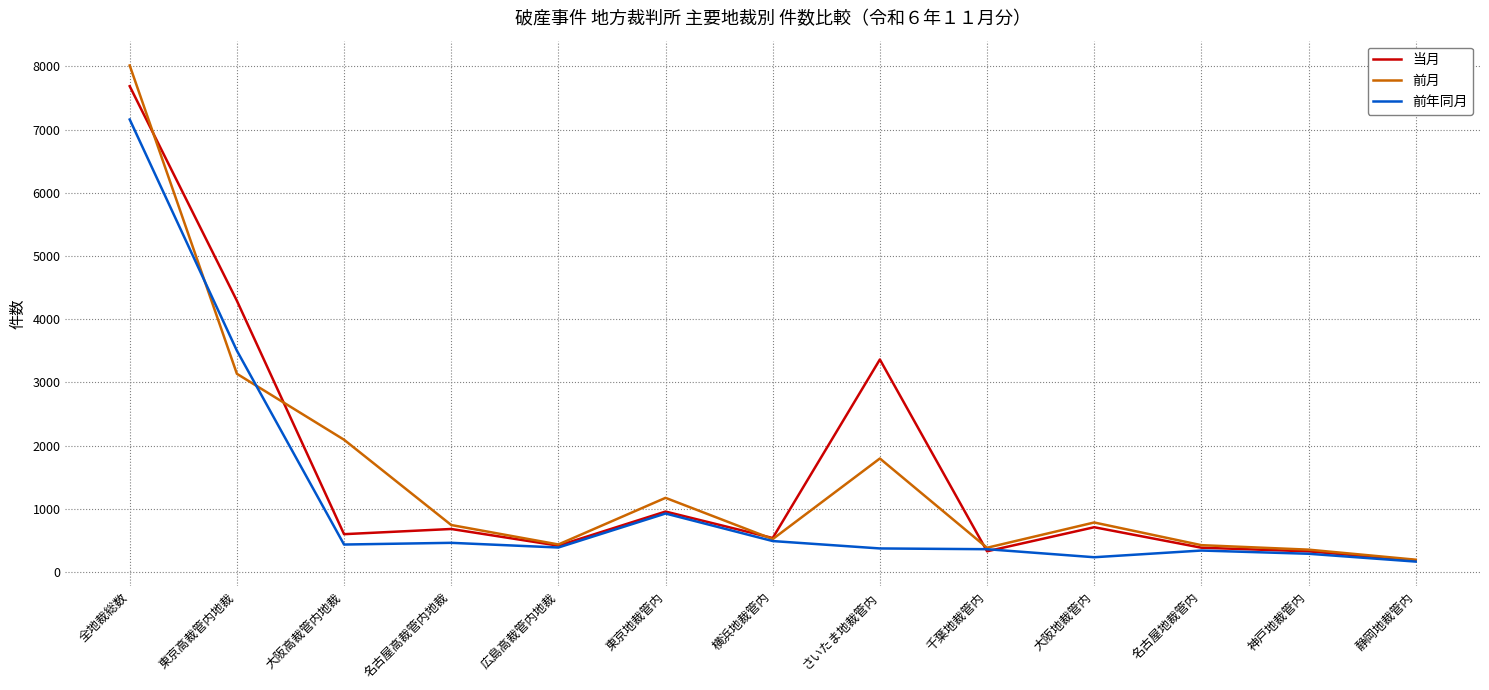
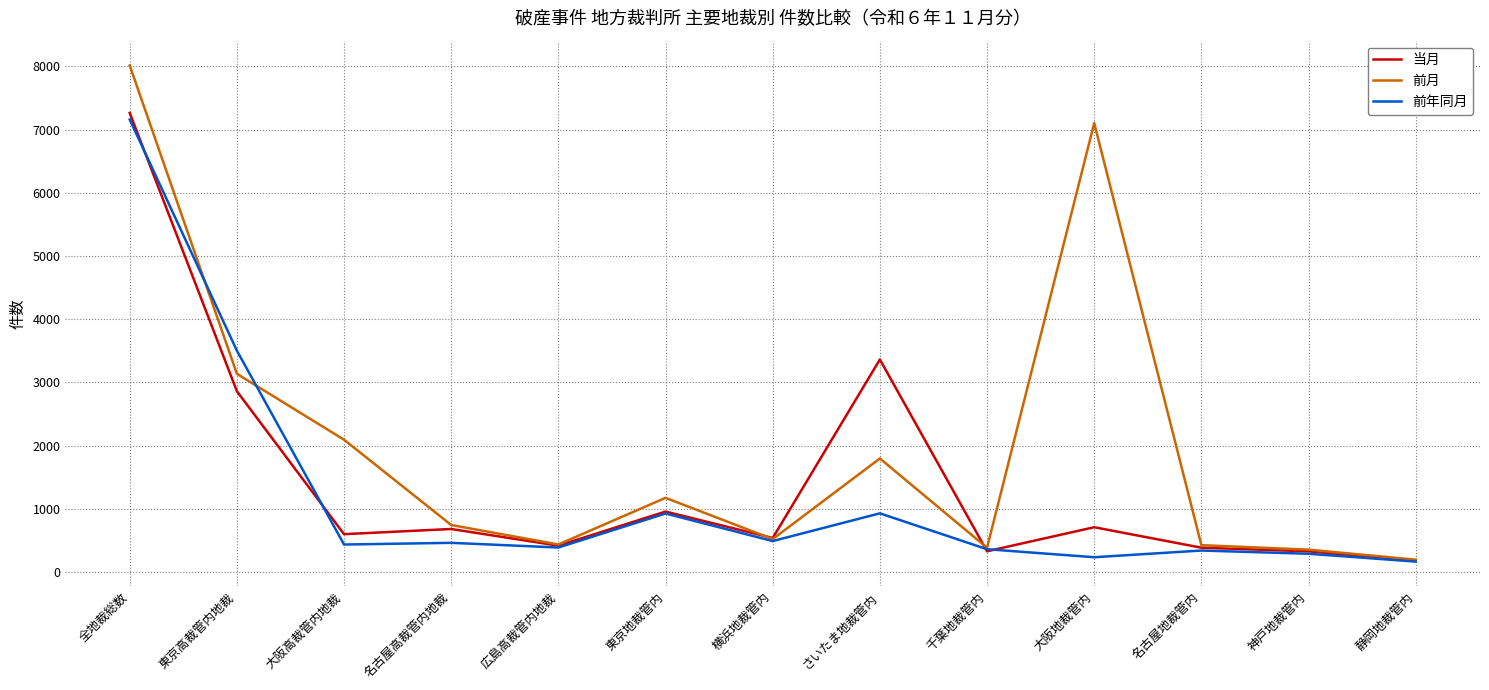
  {
    "当月": {
-     "全地裁総数": 7700,
-     "東京高裁管内地裁": 4300,
+     "全地裁総数": 7300,
+     "東京高裁管内地裁": 2900,
      "大阪高裁管内地裁": 600,
      "名古屋高裁管内地裁": 700,
      "さいたま地裁管内": 3400,
      "大阪地裁管内": 700
    },
    "前月": {
      "全地裁総数": 8000,
      "東京高裁管内地裁": 3100,
      "大阪高裁管内地裁": 2100,
      "名古屋高裁管内地裁": 700,
      "東京地裁管内": 1200,
      "さいたま地裁管内": 1800,
-     "大阪地裁管内": 800
+     "大阪地裁管内": 7100
    },
    "前年同月": {
      "全地裁総数": 7200,
      "東京高裁管内地裁": 3500,
      "大阪高裁管内地裁": 400,
      "名古屋高裁管内地裁": 500,
-     "さいたま地裁管内": 400,
+     "さいたま地裁管内": 900,
      "大阪地裁管内": 200,
      "名古屋地裁管内": 300
    }
  }
